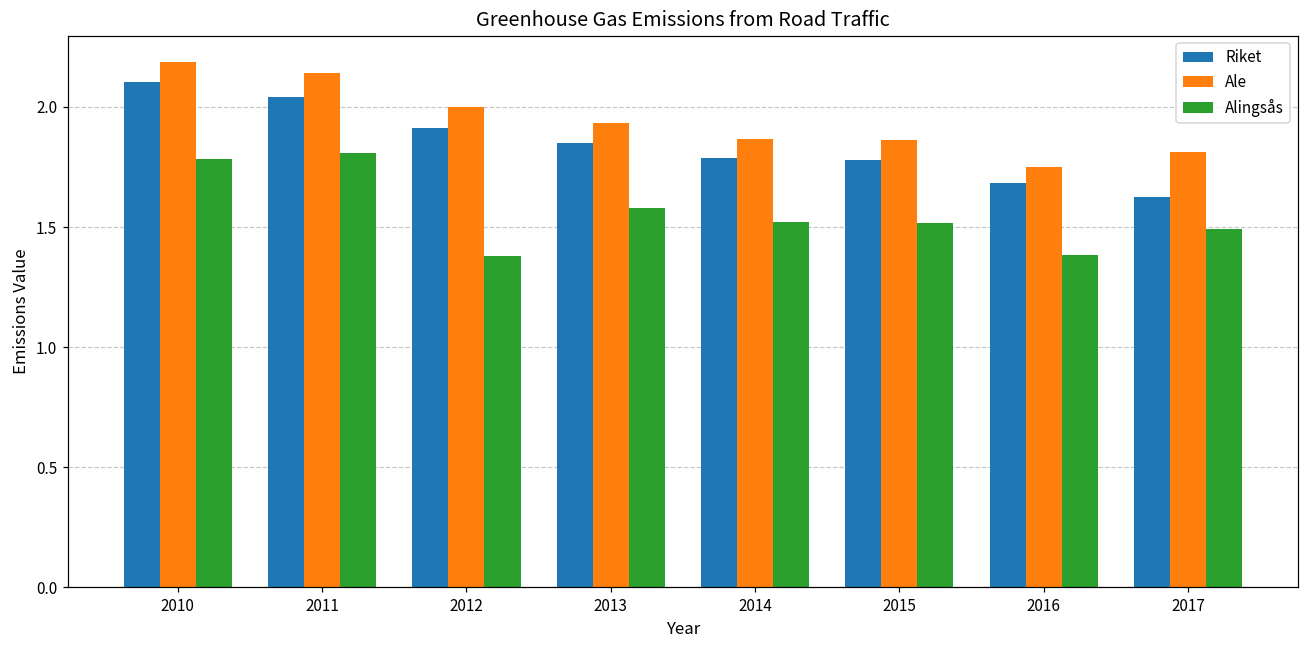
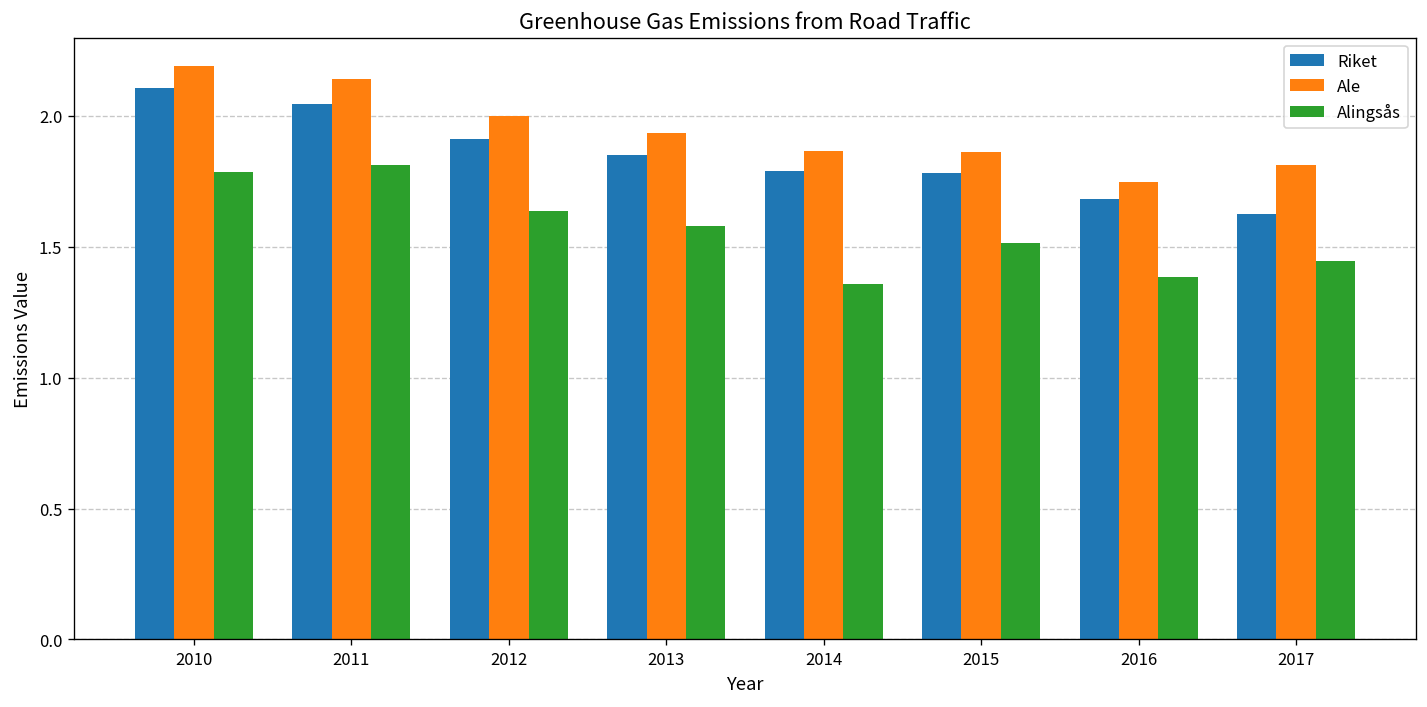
  {
    "Riket": {
      "2010": 2.10,
      "2011": 2.04,
      "2012": 1.91,
      "2013": 1.85,
      "2014": 1.79,
      "2015": 1.78,
      "2016": 1.68,
      "2017": 1.62
    },
    "Ale": {
      "2010": 2.19,
      "2011": 2.14,
      "2012": 2.00,
      "2013": 1.93,
      "2014": 1.87,
      "2015": 1.86,
      "2016": 1.75,
      "2017": 1.81
    },
    "Alingsås": {
      "2010": 1.78,
      "2011": 1.81,
-     "2012": 1.38,
+     "2012": 1.63,
      "2013": 1.58,
-     "2014": 1.52,
+     "2014": 1.36,
      "2015": 1.52,
      "2016": 1.38,
-     "2017": 1.49
+     "2017": 1.44
    }
  }
